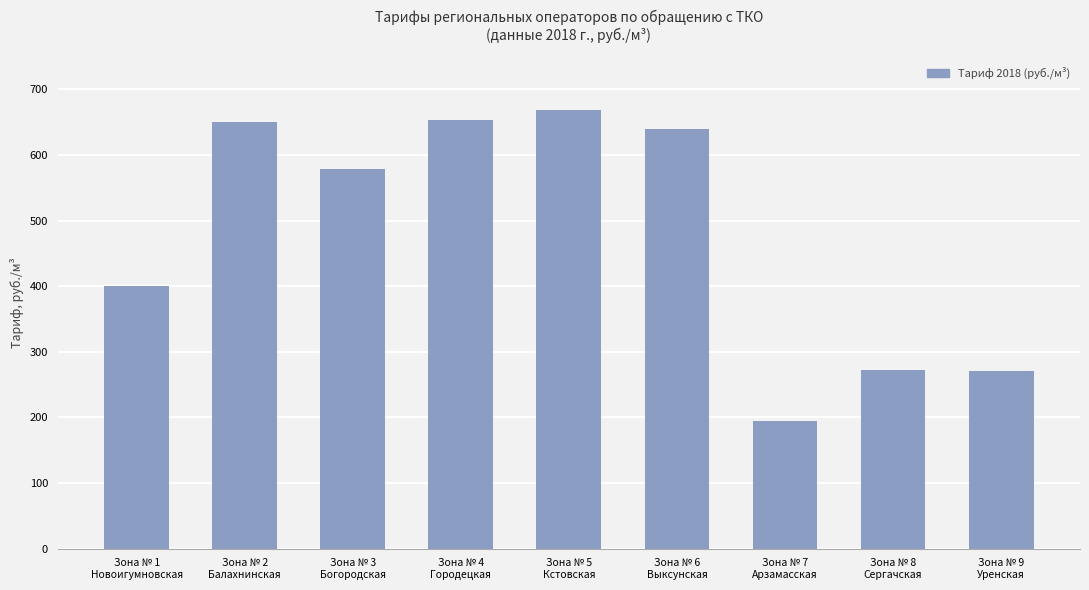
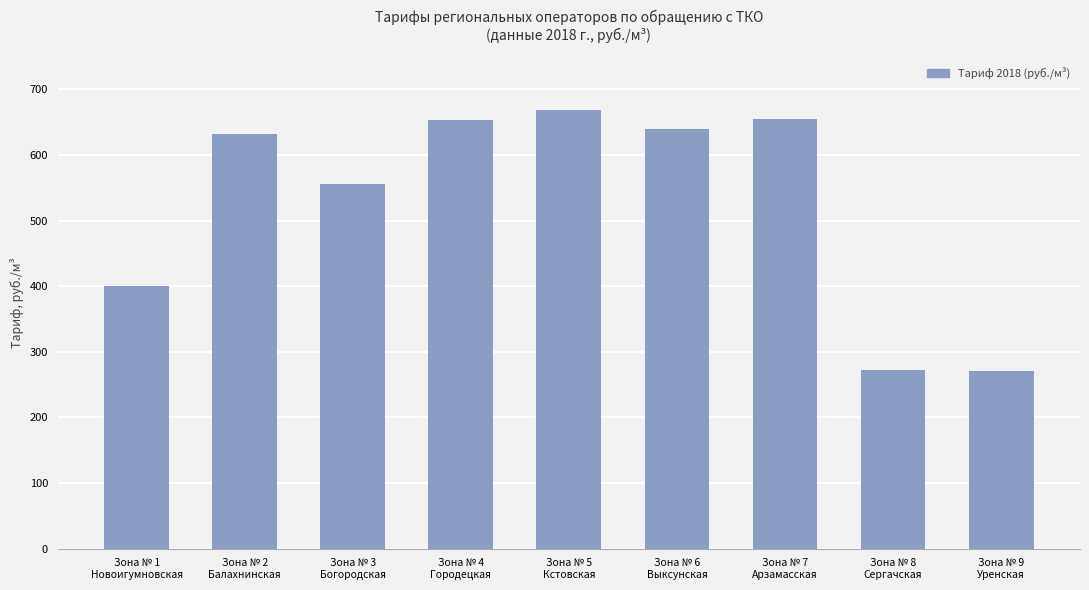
  {
    "Зона № 1 Новоигумновская": 400,
-   "Зона № 2 Балахнинская": 650,
-   "Зона № 3 Богородская": 580,
+   "Зона № 2 Балахнинская": 630,
+   "Зона № 3 Богородская": 560,
    "Зона № 4 Городецкая": 650,
    "Зона № 5 Кстовская": 670,
    "Зона № 6 Выксунская": 640,
-   "Зона № 7 Арзамасская": 190,
+   "Зона № 7 Арзамасская": 650,
    "Зона № 8 Сергачская": 270,
    "Зона № 9 Уренская": 270
  }
